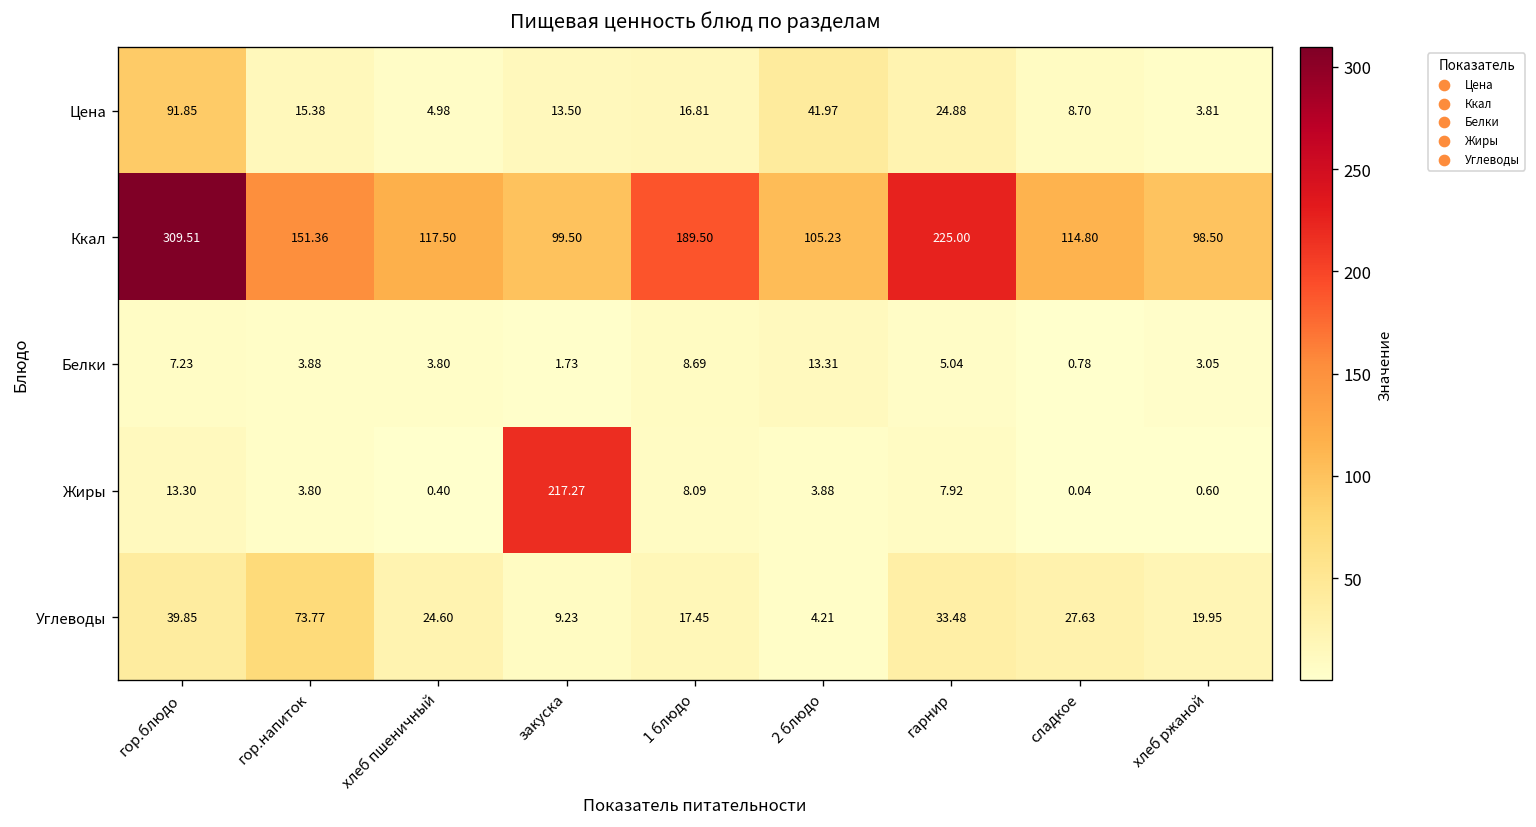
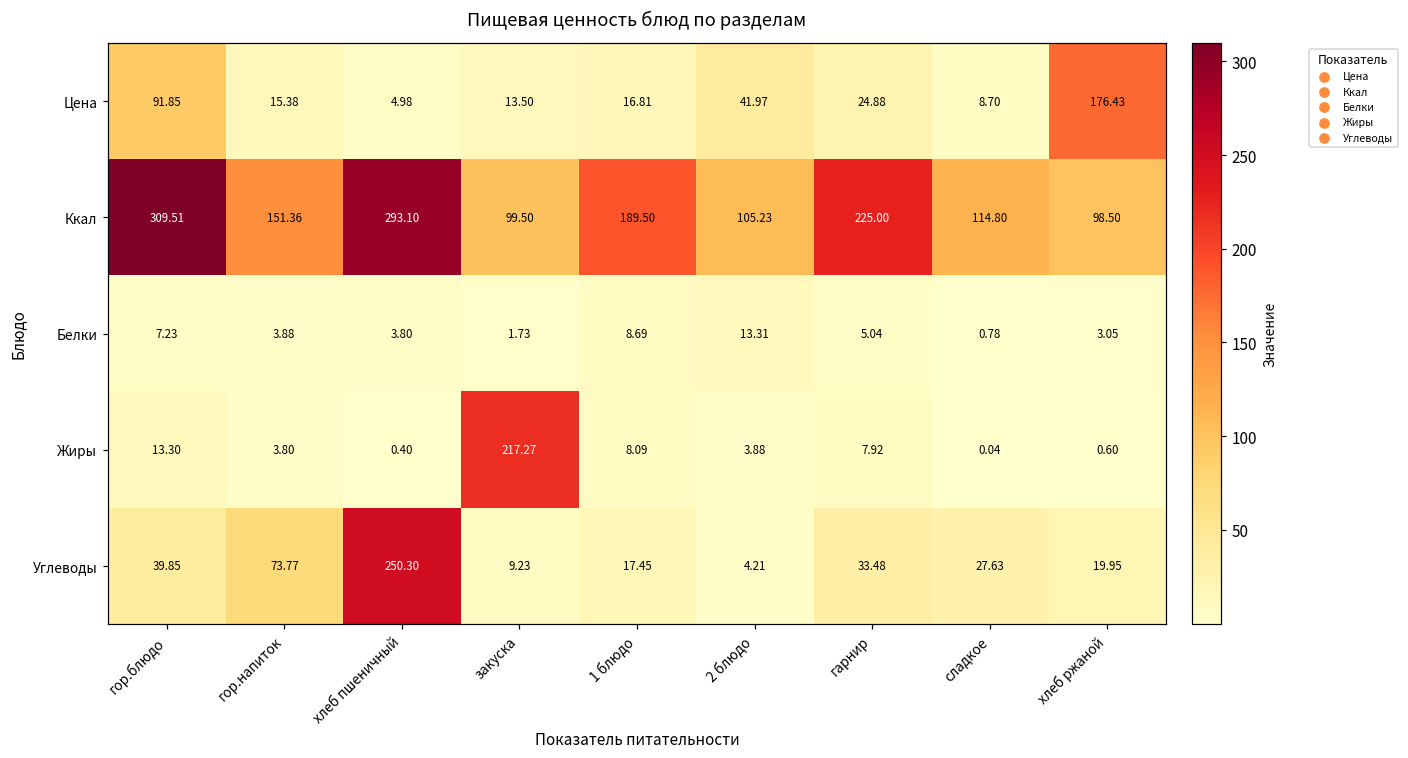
  {
    "Цена": {
      "гор.блюдо": 91.85,
      "гор.напиток": 15.38,
      "хлеб пшеничный": 4.98,
      "закуска": 13.50,
      "1 блюдо": 16.81,
      "2 блюдо": 41.97,
      "гарнир": 24.88,
      "сладкое": 8.70,
-     "хлеб ржаной": 3.81
+     "хлеб ржаной": 176.43
    },
    "Ккал": {
      "гор.блюдо": 309.51,
      "гор.напиток": 151.36,
-     "хлеб пшеничный": 117.50,
+     "хлеб пшеничный": 293.10,
      "закуска": 99.50,
      "1 блюдо": 189.50,
      "2 блюдо": 105.23,
      "гарнир": 225.00,
      "сладкое": 114.80,
      "хлеб ржаной": 98.50
    },
    "Белки": {
      "гор.блюдо": 7.23,
      "гор.напиток": 3.88,
      "хлеб пшеничный": 3.80,
      "закуска": 1.73,
      "1 блюдо": 8.69,
      "2 блюдо": 13.31,
      "гарнир": 5.04,
      "сладкое": 0.78,
      "хлеб ржаной": 3.05
    },
    "Жиры": {
      "гор.блюдо": 13.30,
      "гор.напиток": 3.80,
      "хлеб пшеничный": 0.40,
      "закуска": 217.27,
      "1 блюдо": 8.09,
      "2 блюдо": 3.88,
      "гарнир": 7.92,
      "сладкое": 0.04,
      "хлеб ржаной": 0.60
    },
    "Углеводы": {
      "гор.блюдо": 39.85,
      "гор.напиток": 73.77,
-     "хлеб пшеничный": 24.60,
+     "хлеб пшеничный": 250.30,
      "закуска": 9.23,
      "1 блюдо": 17.45,
      "2 блюдо": 4.21,
      "гарнир": 33.48,
      "сладкое": 27.63,
      "хлеб ржаной": 19.95
    }
  }
